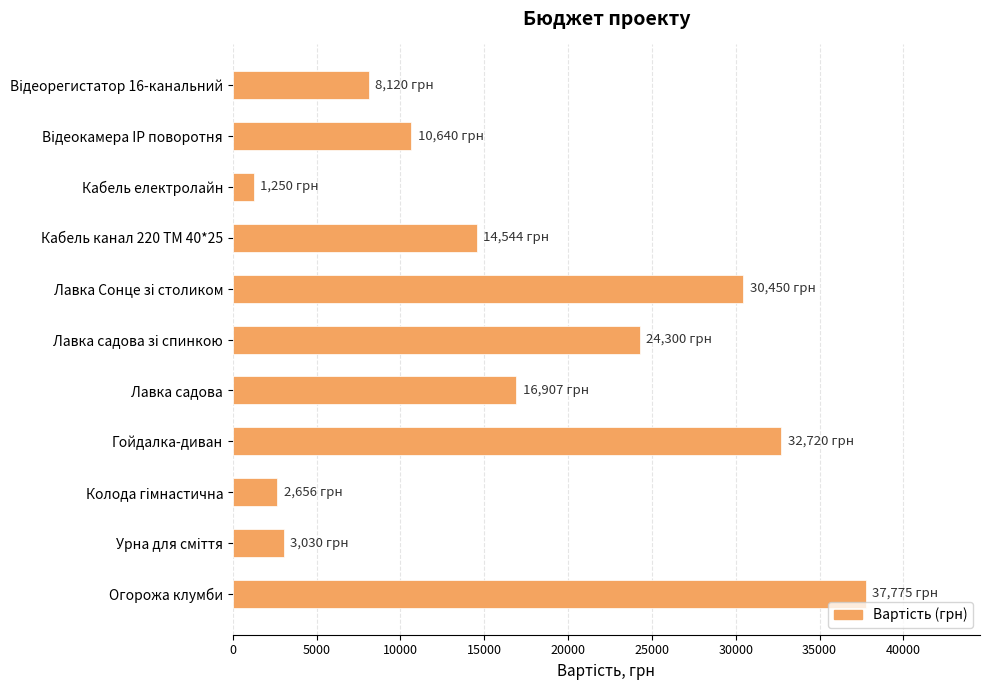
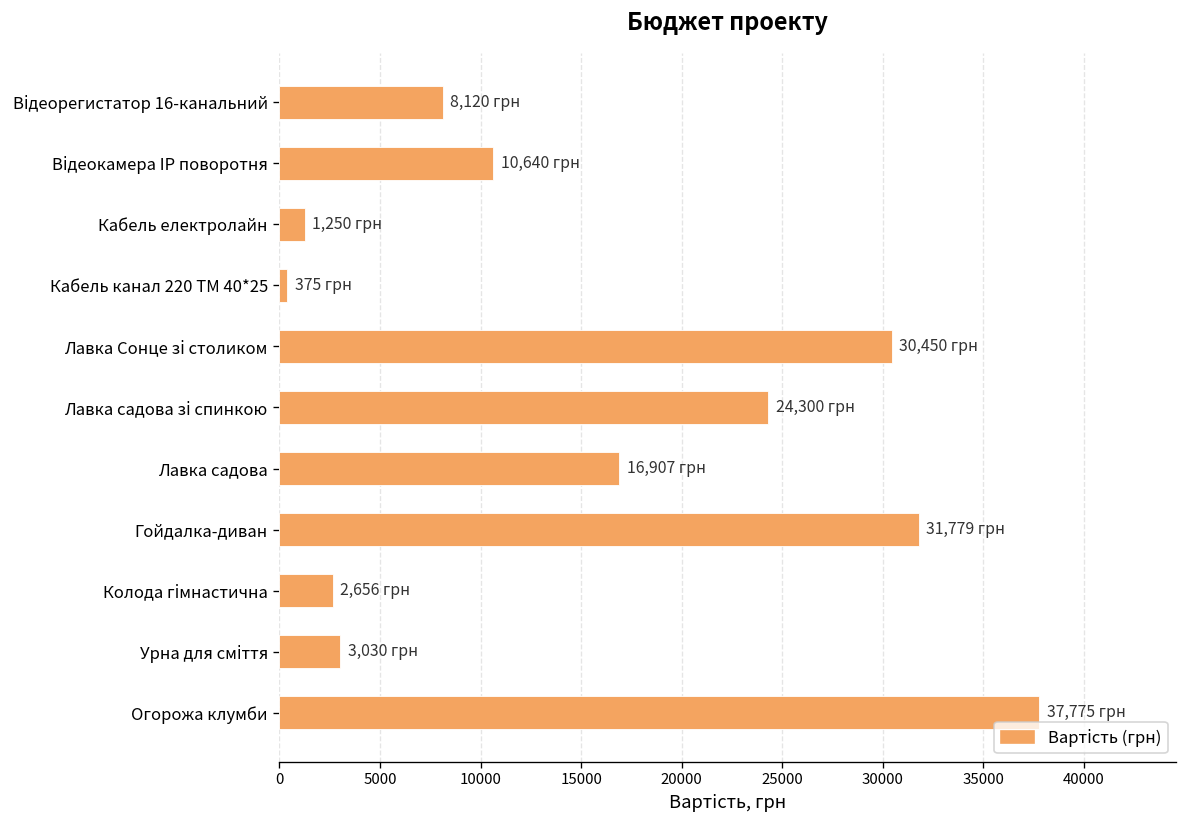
  {
    "Відеорегистатор 16-канальний": "8,120",
    "Відеокамера IP поворотня": "10,640",
    "Кабель електролайн": "1,250",
-   "Кабель канал 220 ТМ 40*25": "14,544",
+   "Кабель канал 220 ТМ 40*25": "375",
    "Лавка Сонце зі столиком": "30,450",
    "Лавка садова зі спинкою": "24,300",
    "Лавка садова": "16,907",
-   "Гойдалка-диван": "32,720",
+   "Гойдалка-диван": "31,779",
    "Колода гімнастична": "2,656",
    "Урна для сміття": "3,030",
    "Огорожа клумби": "37,775"
  }
